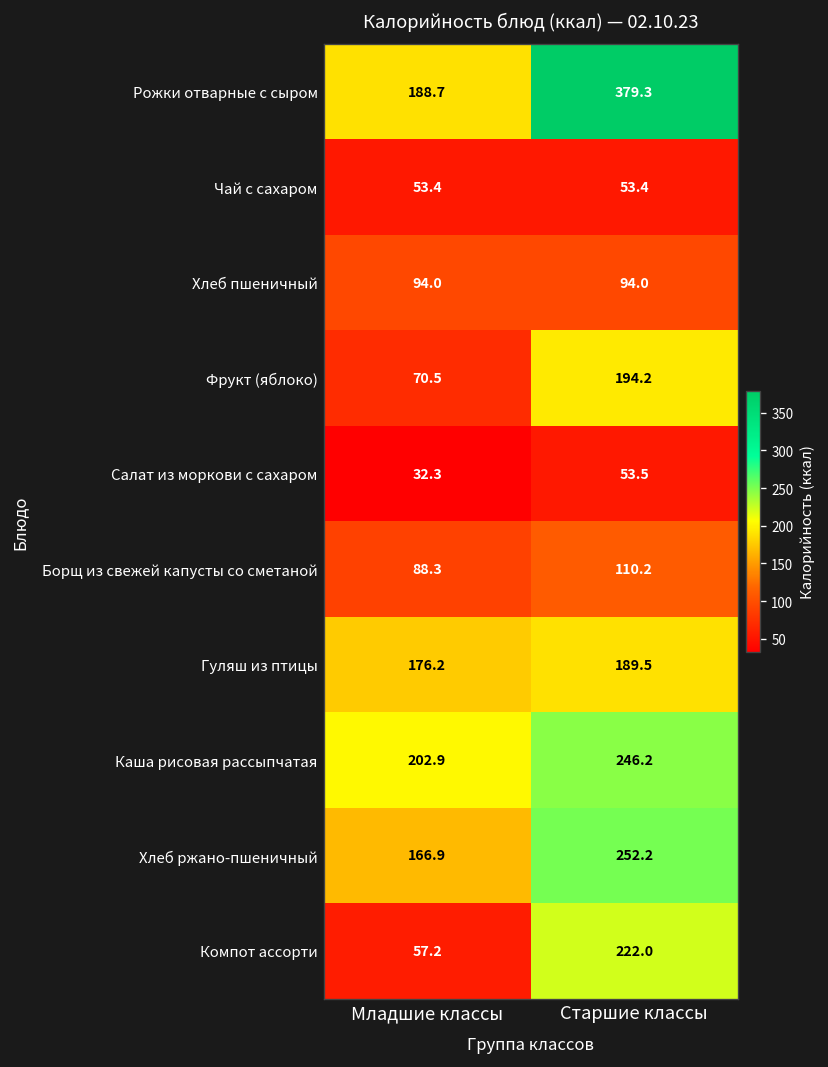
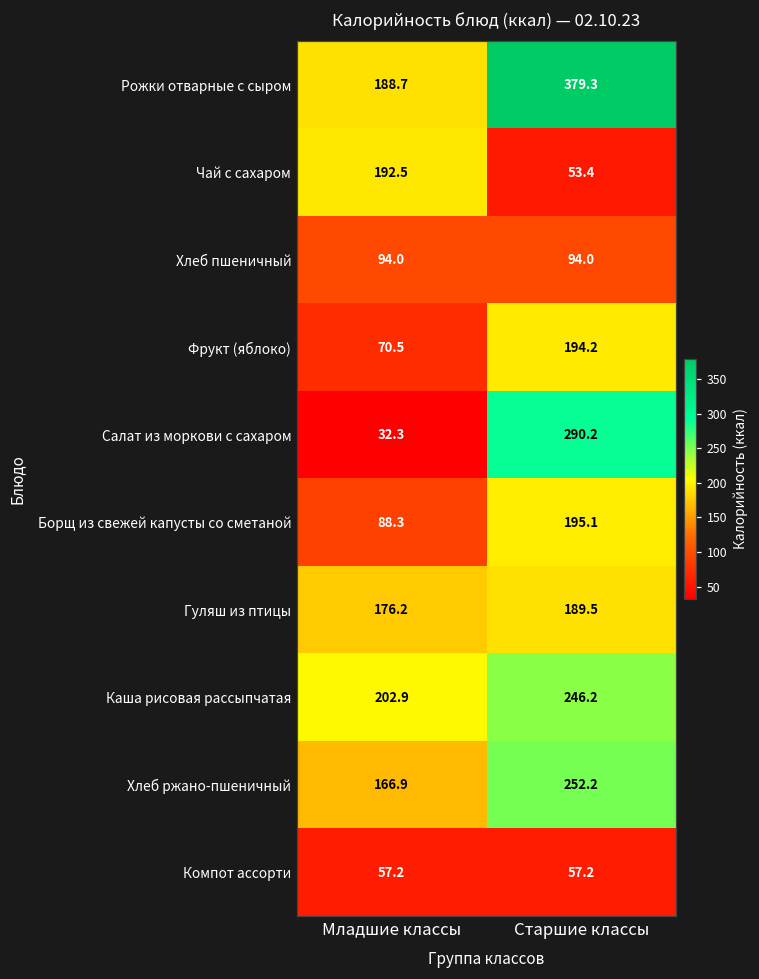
  {
    "Рожки отварные с сыром": {
      "Младшие классы": 188.7,
      "Старшие классы": 379.3
    },
    "Чай с сахаром": {
-     "Младшие классы": 53.4,
+     "Младшие классы": 192.5,
      "Старшие классы": 53.4
    },
    "Хлеб пшеничный": {
      "Младшие классы": 94.0,
      "Старшие классы": 94.0
    },
    "Фрукт (яблоко)": {
      "Младшие классы": 70.5,
      "Старшие классы": 194.2
    },
    "Салат из моркови с сахаром": {
      "Младшие классы": 32.3,
-     "Старшие классы": 53.5
+     "Старшие классы": 290.2
    },
    "Борщ из свежей капусты со сметаной": {
      "Младшие классы": 88.3,
-     "Старшие классы": 110.2
+     "Старшие классы": 195.1
    },
    "Гуляш из птицы": {
      "Младшие классы": 176.2,
      "Старшие классы": 189.5
    },
    "Каша рисовая рассыпчатая": {
      "Младшие классы": 202.9,
      "Старшие классы": 246.2
    },
    "Хлеб ржано-пшеничный": {
      "Младшие классы": 166.9,
      "Старшие классы": 252.2
    },
    "Компот ассорти": {
      "Младшие классы": 57.2,
-     "Старшие классы": 222.0
+     "Старшие классы": 57.2
    }
  }
